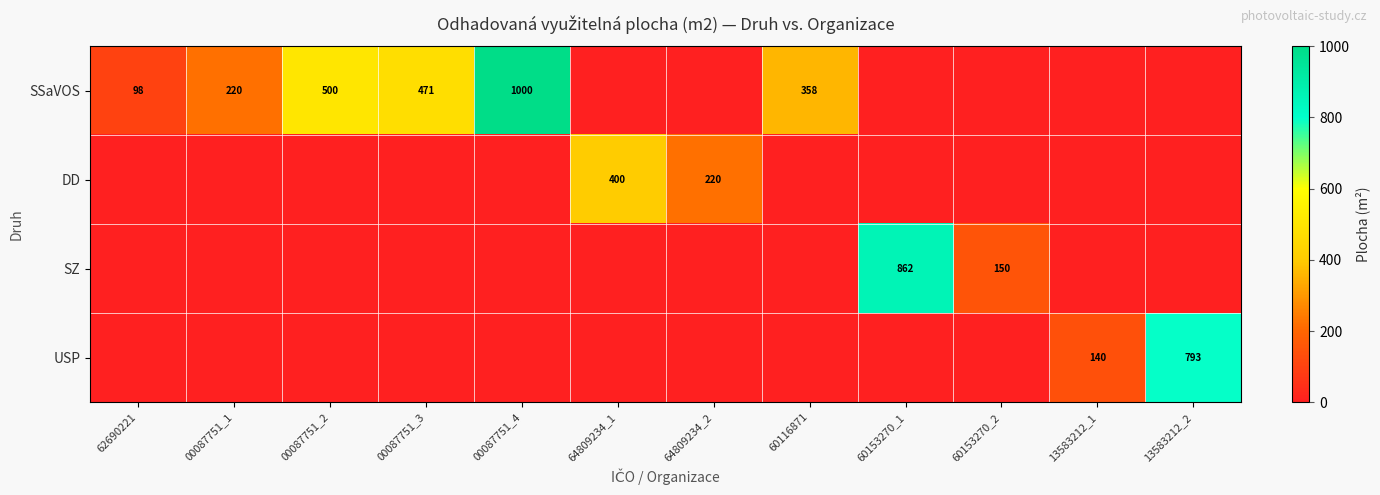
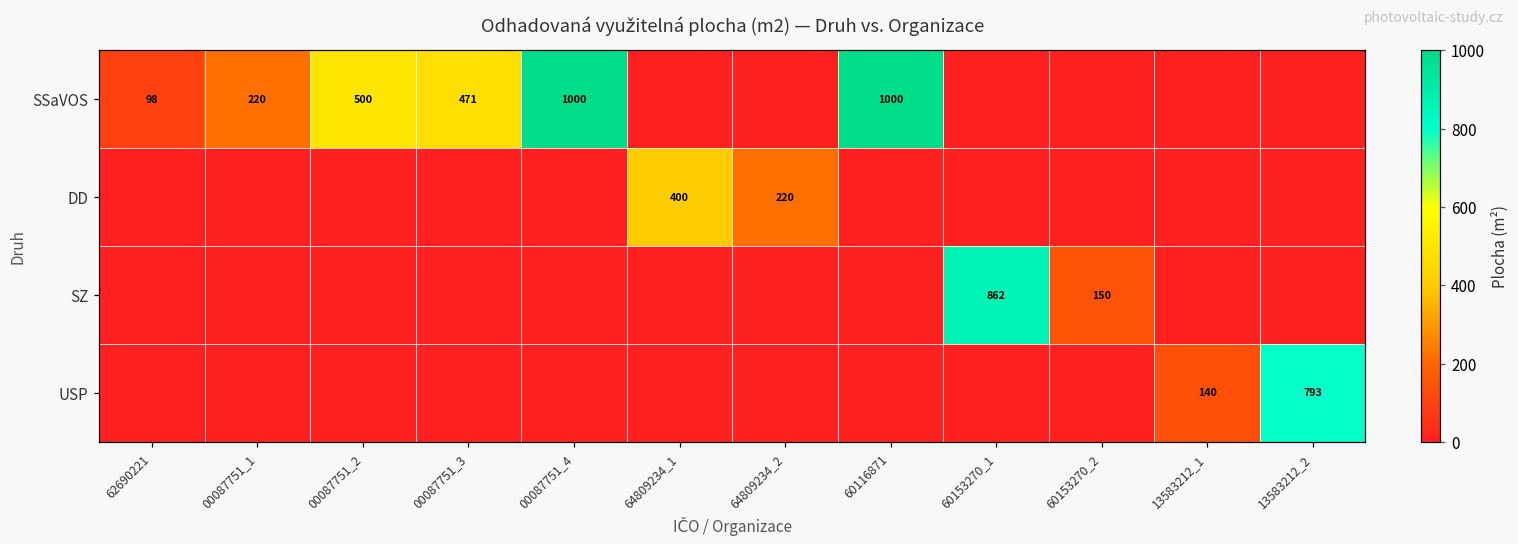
  {
    "SSaVOS": {
      "62690221": 98,
      "00087751_1": 220,
      "00087751_2": 500,
      "00087751_3": 471,
      "00087751_4": 1000,
-     "60116871": 358
+     "60116871": 1000
    },
    "DD": {
      "64809234_1": 400,
      "64809234_2": 220
    },
    "SZ": {
      "60153270_1": 862,
      "60153270_2": 150
    },
    "USP": {
      "13583212_1": 140,
      "13583212_2": 793
    }
  }
